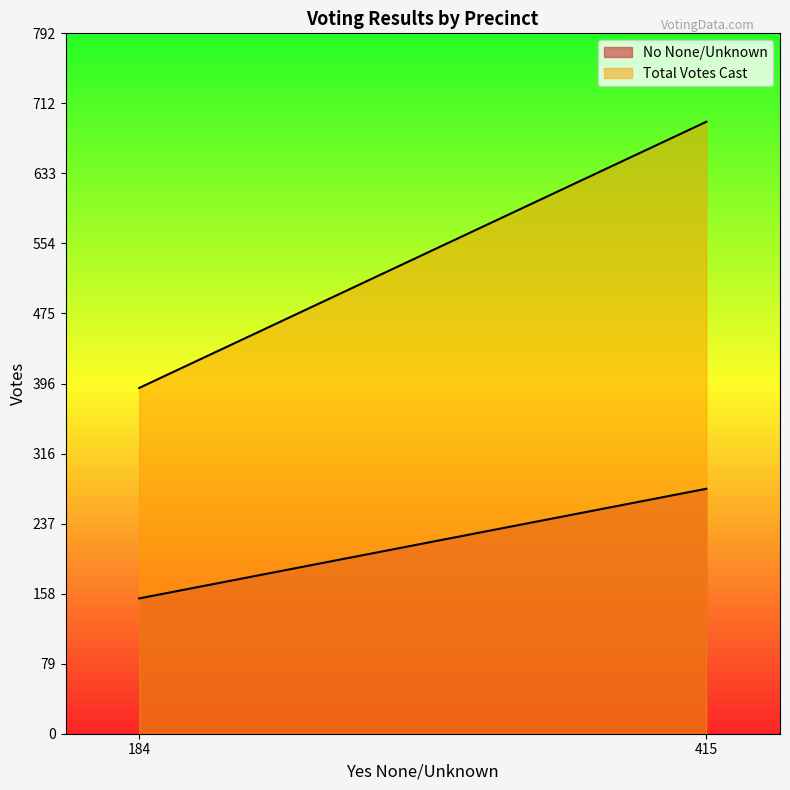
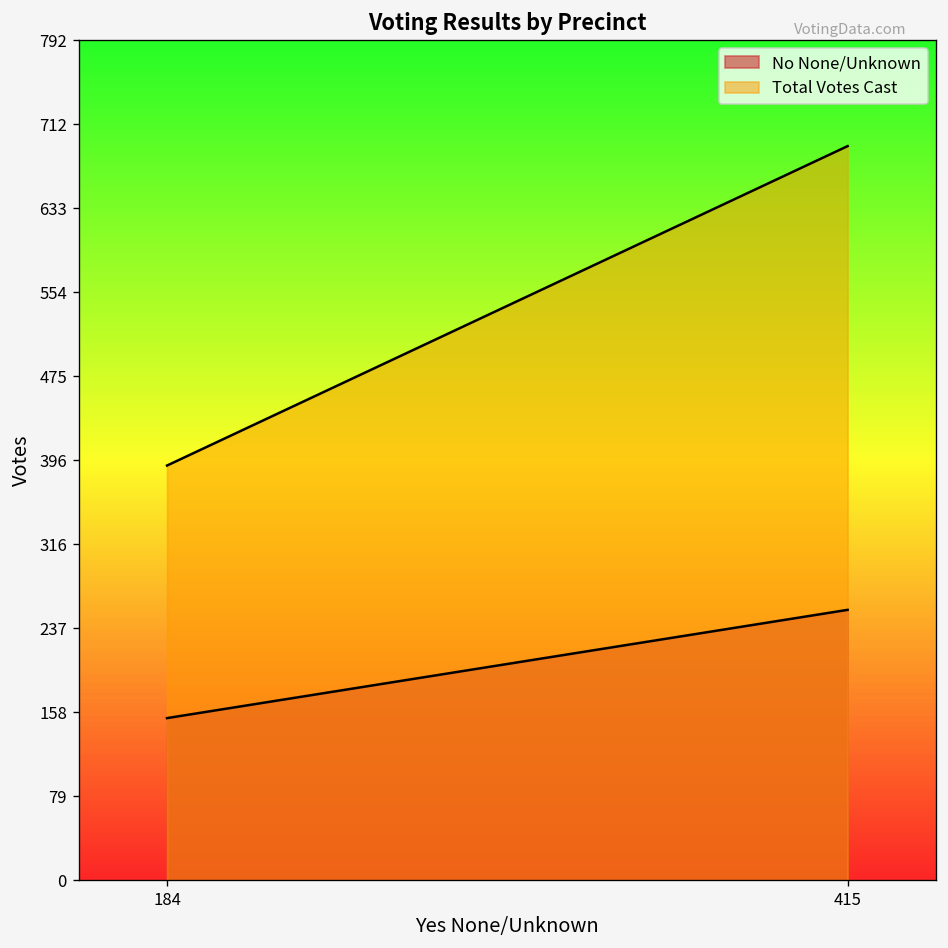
  {
    "No None/Unknown": {
      "184": 150,
-     "415": 280
+     "415": 260
    },
    "Total Votes Cast": {
      "184": 390,
      "415": 690
    }
  }
